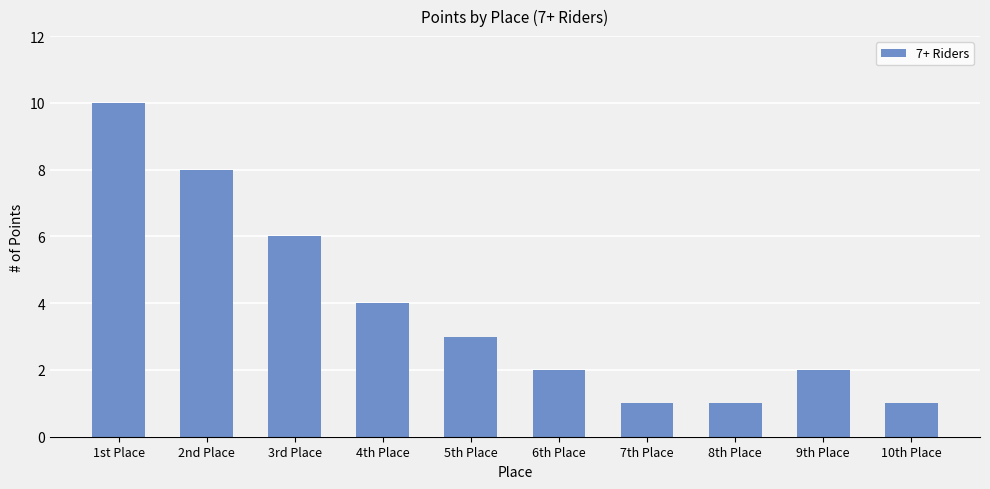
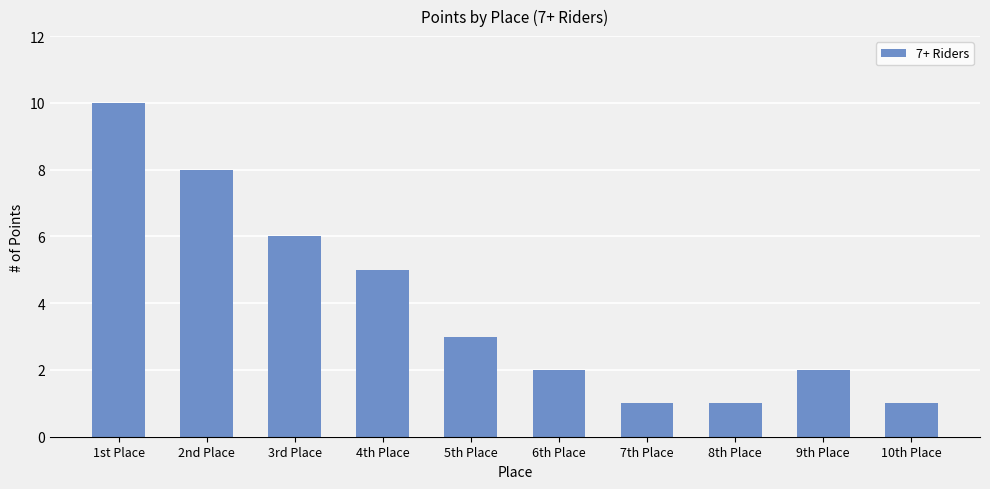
  {
    "1st Place": 10,
    "2nd Place": 8,
    "3rd Place": 6,
-   "4th Place": 4,
+   "4th Place": 5,
    "5th Place": 3,
    "6th Place": 2,
    "7th Place": 1,
    "8th Place": 1,
    "9th Place": 2,
    "10th Place": 1
  }
